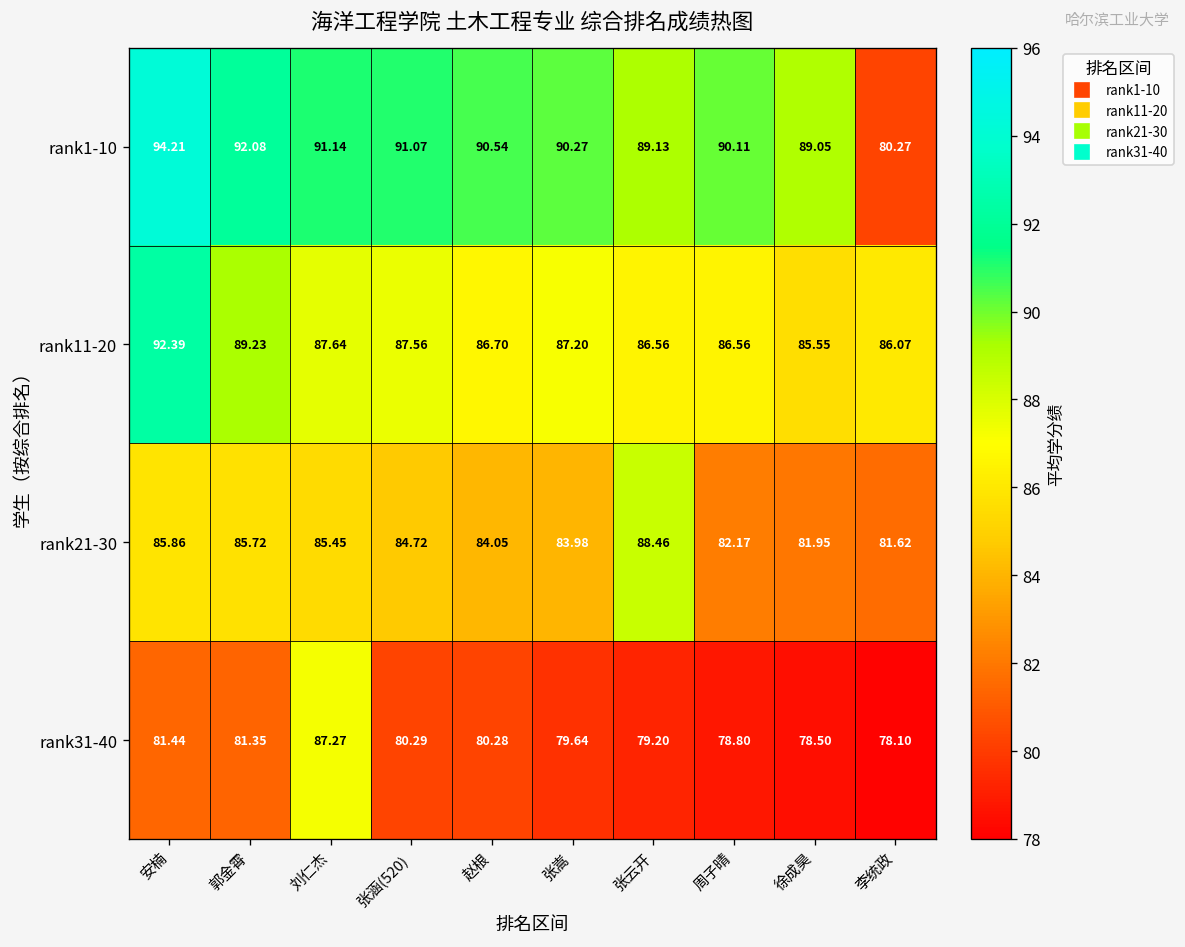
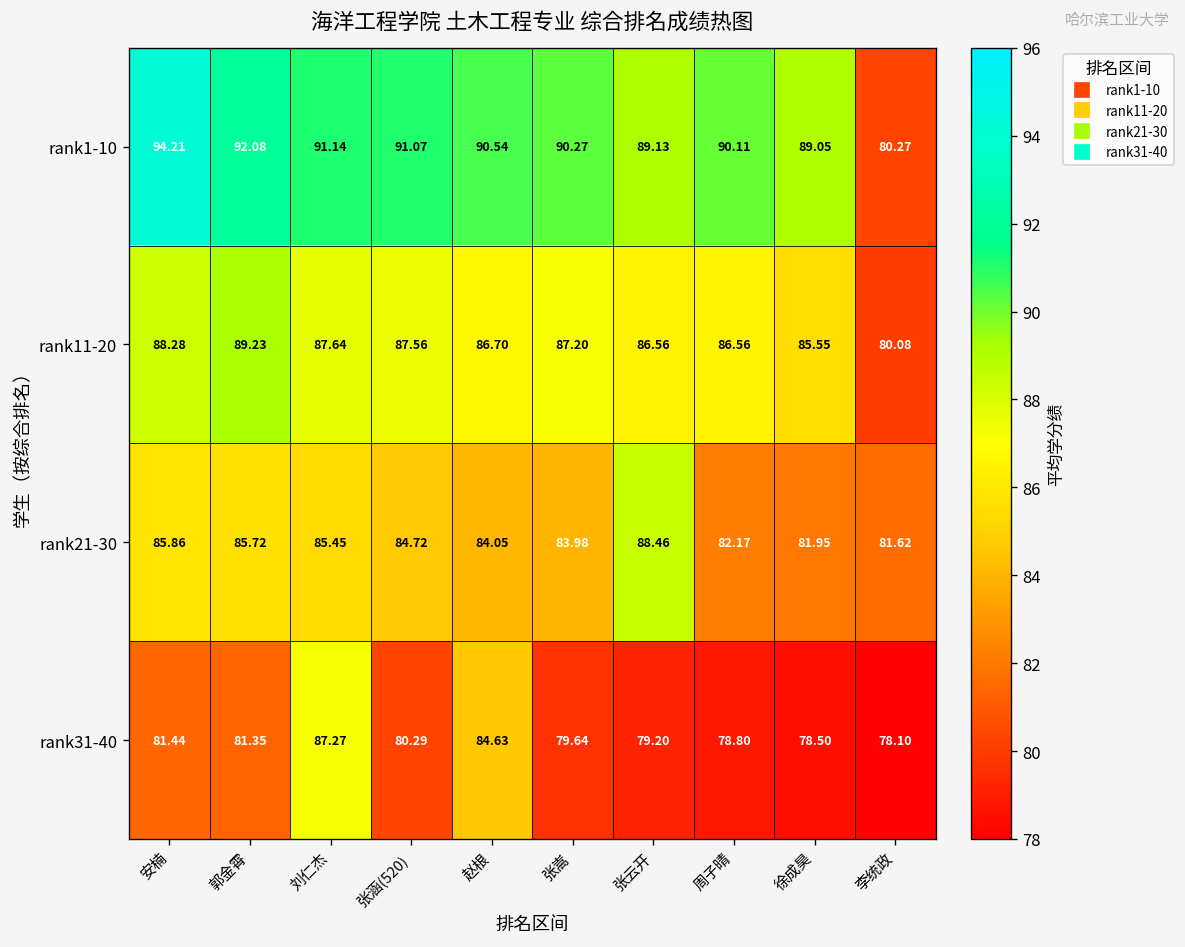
  {
    "rank1-10": {
      "安楠": 94.21,
      "郭金霄": 92.08,
      "刘仁杰": 91.14,
      "张涵(520)": 91.07,
      "赵根": 90.54,
      "张嵩": 90.27,
      "张云开": 89.13,
      "周子晴": 90.11,
      "徐成昊": 89.05,
      "李统政": 80.27
    },
    "rank11-20": {
-     "安楠": 92.39,
+     "安楠": 88.28,
      "郭金霄": 89.23,
      "刘仁杰": 87.64,
      "张涵(520)": 87.56,
      "赵根": 86.70,
      "张嵩": 87.20,
      "张云开": 86.56,
      "周子晴": 86.56,
      "徐成昊": 85.55,
-     "李统政": 86.07
+     "李统政": 80.08
    },
    "rank21-30": {
      "安楠": 85.86,
      "郭金霄": 85.72,
      "刘仁杰": 85.45,
      "张涵(520)": 84.72,
      "赵根": 84.05,
      "张嵩": 83.98,
      "张云开": 88.46,
      "周子晴": 82.17,
      "徐成昊": 81.95,
      "李统政": 81.62
    },
    "rank31-40": {
      "安楠": 81.44,
      "郭金霄": 81.35,
      "刘仁杰": 87.27,
      "张涵(520)": 80.29,
-     "赵根": 80.28,
+     "赵根": 84.63,
      "张嵩": 79.64,
      "张云开": 79.20,
      "周子晴": 78.80,
      "徐成昊": 78.50,
      "李统政": 78.10
    }
  }
